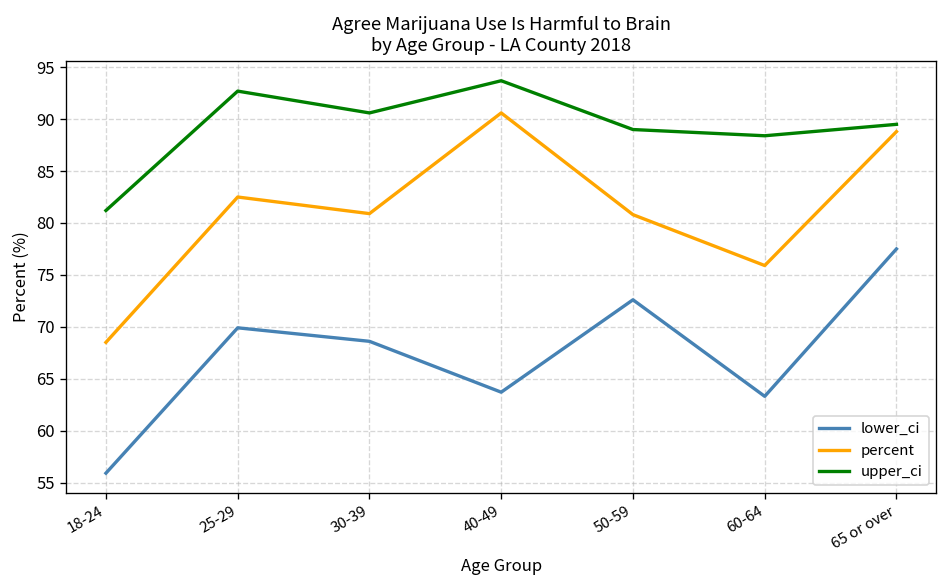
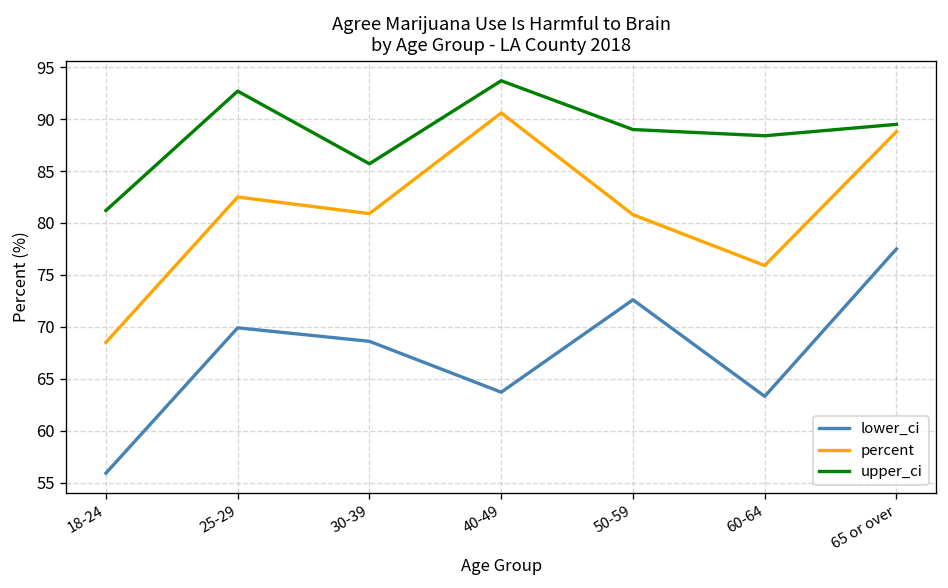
  {
    "lower_ci": {
      "18-24": 56,
      "25-29": 70,
      "30-39": 69,
      "40-49": 64,
      "50-59": 73,
      "60-64": 63,
      "65 or over": 78
    },
    "percent": {
      "18-24": 69,
      "25-29": 83,
      "30-39": 81,
      "40-49": 91,
      "50-59": 81,
      "60-64": 76,
      "65 or over": 89
    },
    "upper_ci": {
      "18-24": 81,
      "25-29": 93,
-     "30-39": 91,
+     "30-39": 86,
      "40-49": 94,
      "50-59": 89,
      "60-64": 88,
      "65 or over": 90
    }
  }
